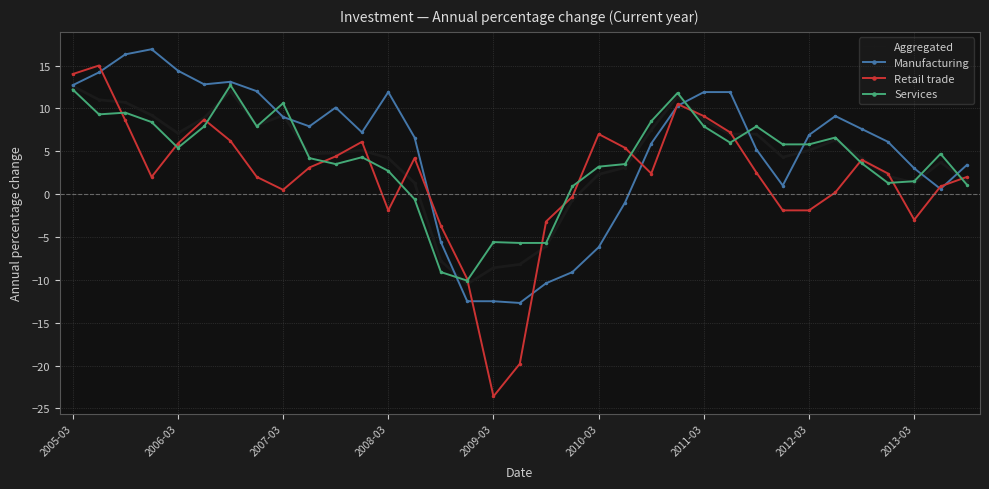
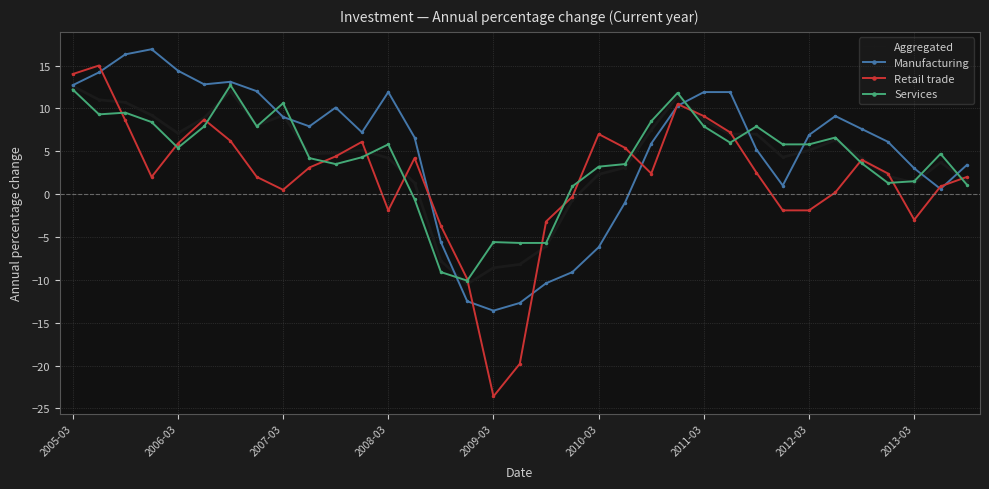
  {
    "Aggregated": {
      "2006-03": 7,
      "2008-03": 4,
      "2009-03": -9,
      "2010-03": 2,
      "2011-03": 9,
      "2012-03": 5
    },
    "Manufacturing": {
      "2006-03": 14,
      "2008-03": 12,
-     "2009-03": -13,
+     "2009-03": -14,
      "2010-03": -6,
      "2011-03": 12,
      "2012-03": 7,
      "2013-03": 3
    },
    "Retail trade": {
      "2005-03": 14,
      "2006-03": 6,
      "2007-03": 1,
      "2008-03": -2,
      "2009-03": -24,
      "2010-03": 7,
      "2011-03": 9,
      "2012-03": -2,
      "2013-03": -3
    },
    "Services": {
      "2005-03": 12,
      "2006-03": 5,
      "2007-03": 11,
-     "2008-03": 3,
+     "2008-03": 6,
      "2009-03": -6,
      "2010-03": 3,
      "2011-03": 8,
      "2012-03": 6
    }
  }
